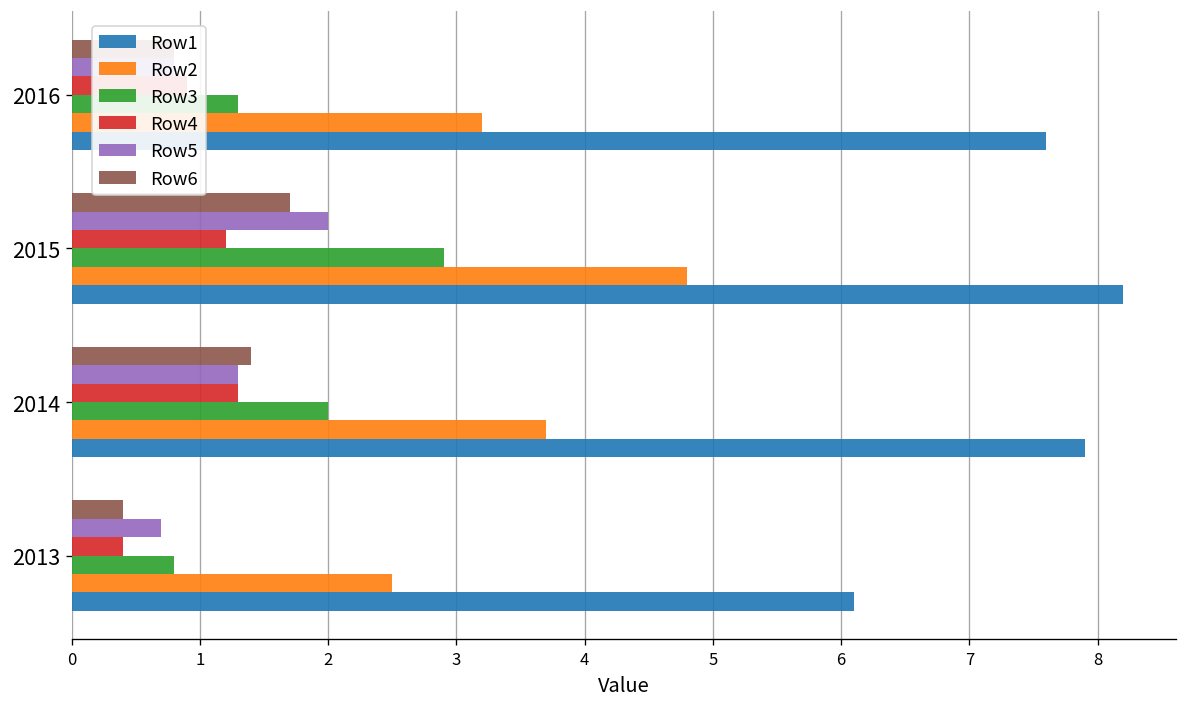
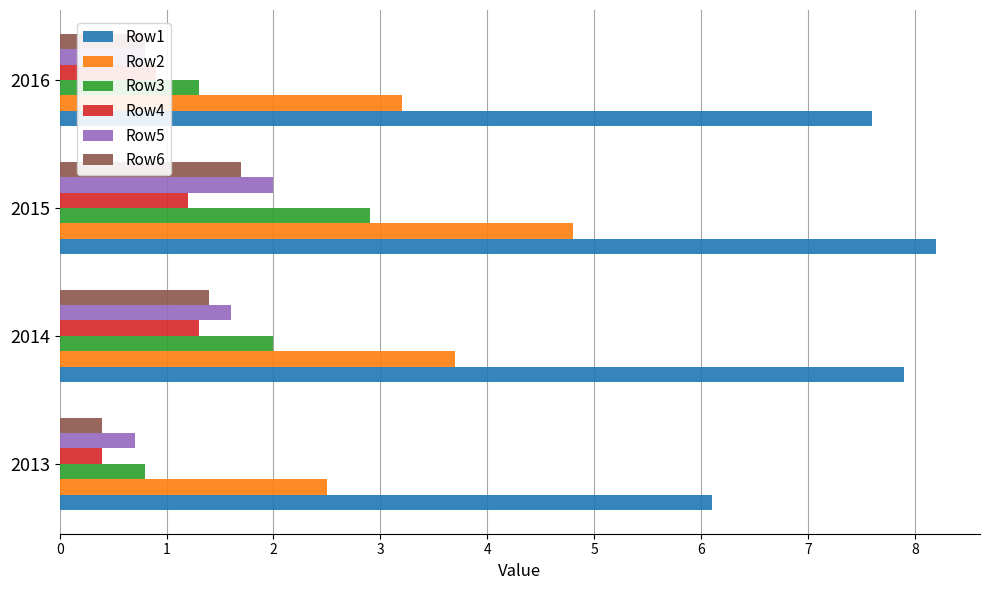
  {
    "Row1": {
      "2016": 7.6,
      "2015": 8.2,
      "2014": 7.9,
      "2013": 6.1
    },
    "Row2": {
      "2016": 3.2,
      "2015": 4.8,
      "2014": 3.7,
      "2013": 2.5
    },
    "Row3": {
      "2016": 1.3,
      "2015": 2.9,
      "2014": 2.0,
      "2013": 0.8
    },
    "Row4": {
      "2015": 1.2,
      "2014": 1.3,
      "2013": 0.4
    },
    "Row5": {
      "2015": 2.0,
-     "2014": 1.3,
+     "2014": 1.6,
      "2013": 0.7
    },
    "Row6": {
      "2015": 1.7,
      "2014": 1.4,
      "2013": 0.4
    }
  }
